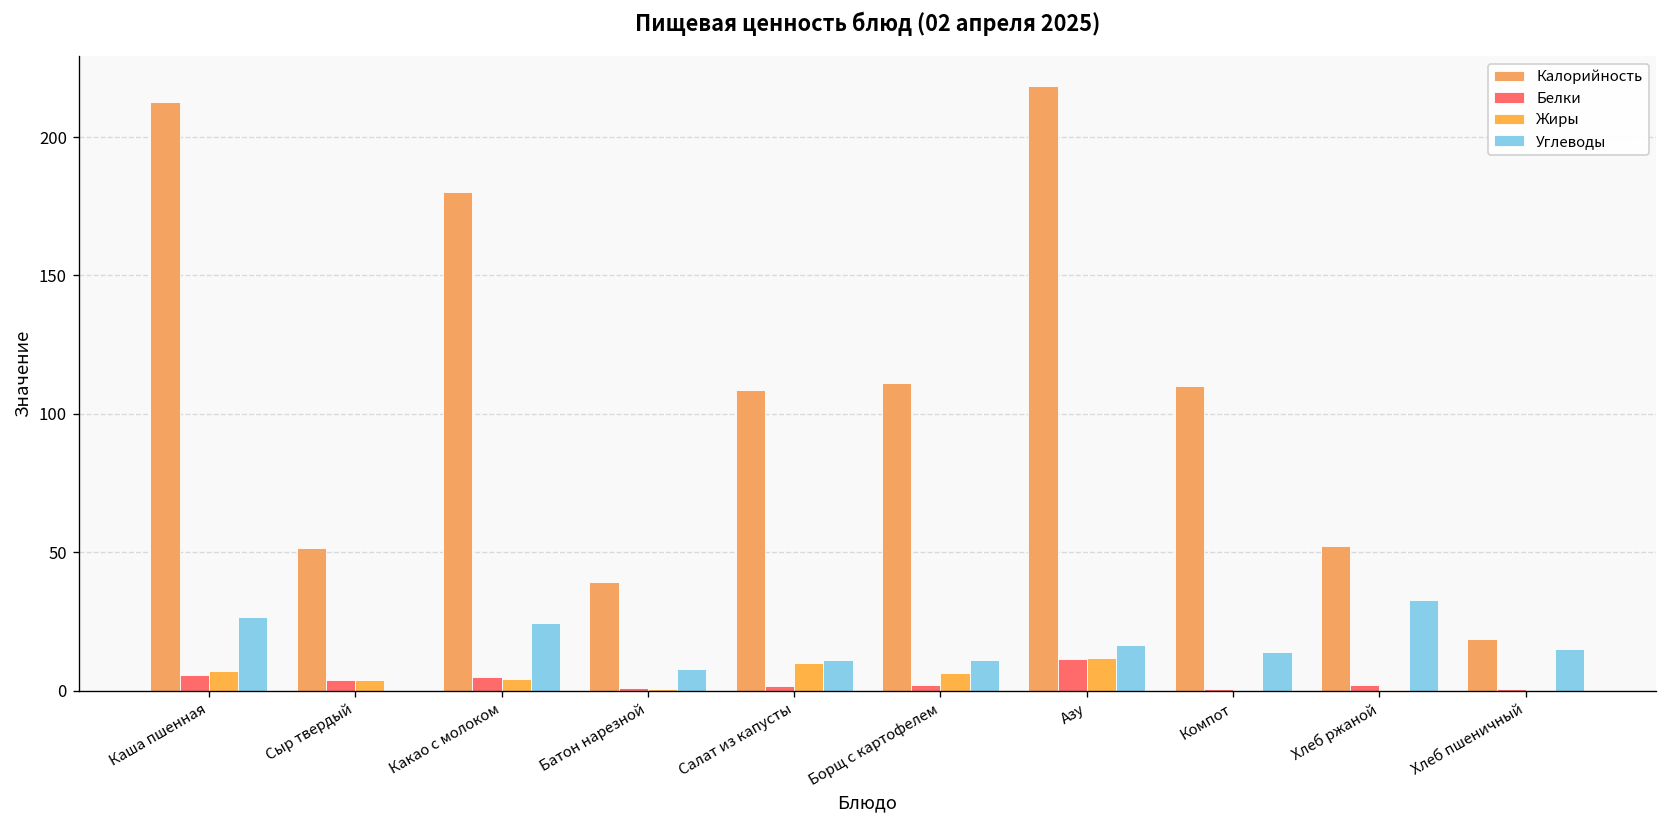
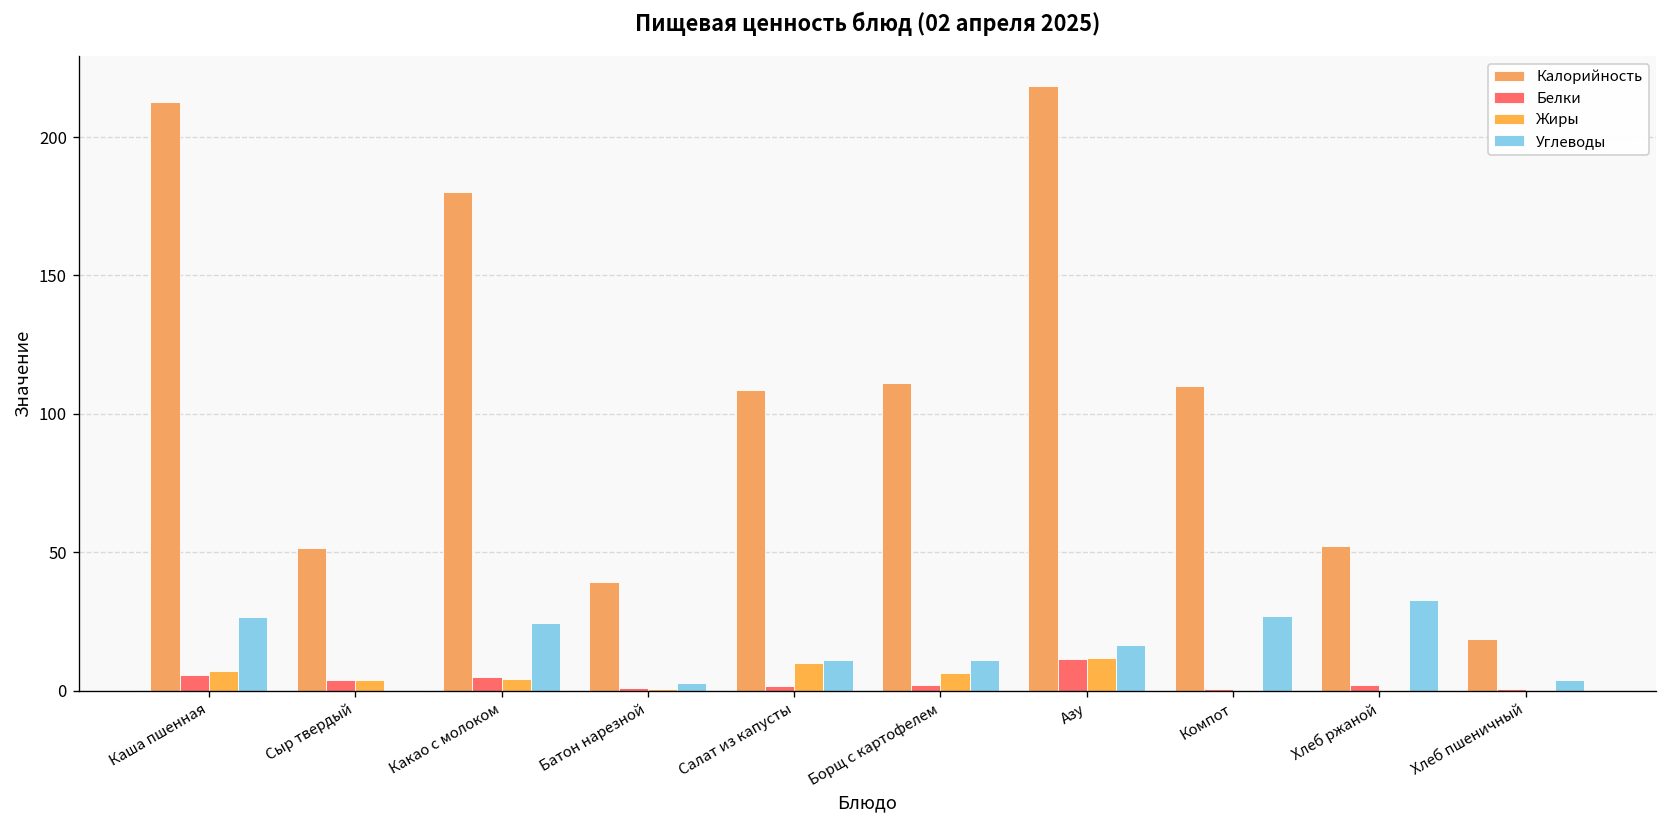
  {
    "Углеводы": {
      "Каша пшенная": 27,
      "Сыр твердый": 0,
      "Какао с молоком": 24,
-     "Батон нарезной": 8,
+     "Батон нарезной": 3,
      "Салат из капусты": 11,
      "Борщ с картофелем": 11,
      "Азу": 17,
-     "Компот": 14,
+     "Компот": 27,
      "Хлеб ржаной": 33,
-     "Хлеб пшеничный": 15
+     "Хлеб пшеничный": 4
    }
  }
